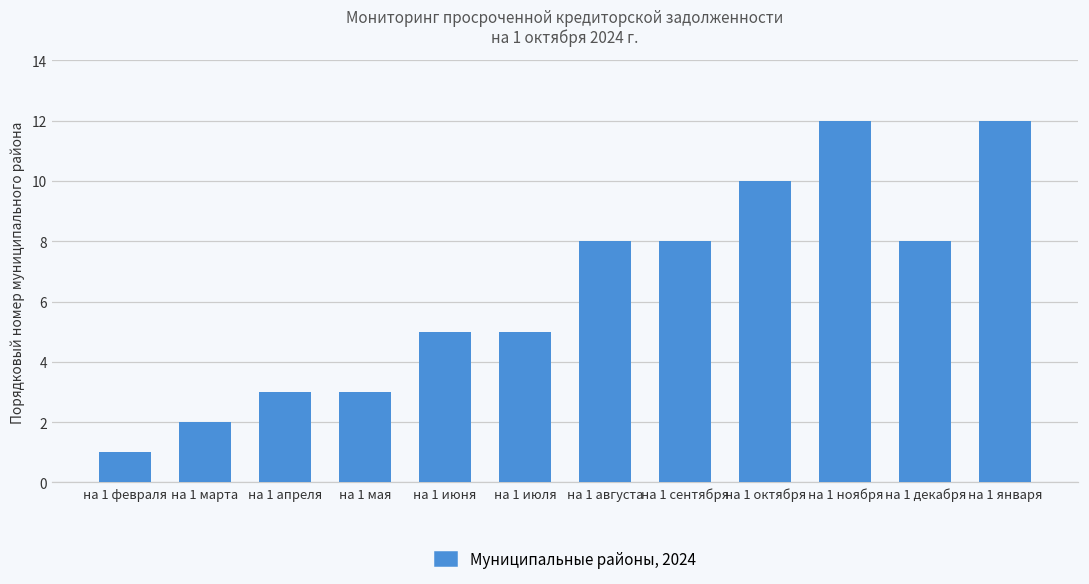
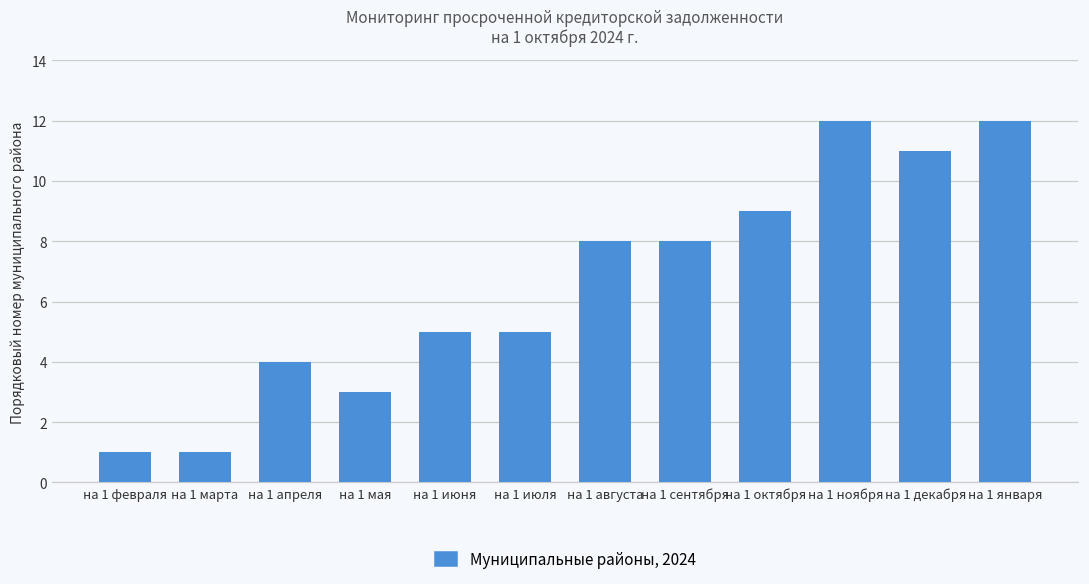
  {
    "на 1 февраля": 1,
-   "на 1 марта": 2,
-   "на 1 апреля": 3,
+   "на 1 марта": 1,
+   "на 1 апреля": 4,
    "на 1 мая": 3,
    "на 1 июня": 5,
    "на 1 июля": 5,
    "на 1 августа": 8,
    "на 1 сентября": 8,
-   "на 1 октября": 10,
+   "на 1 октября": 9,
    "на 1 ноября": 12,
-   "на 1 декабря": 8,
+   "на 1 декабря": 11,
    "на 1 января": 12
  }
